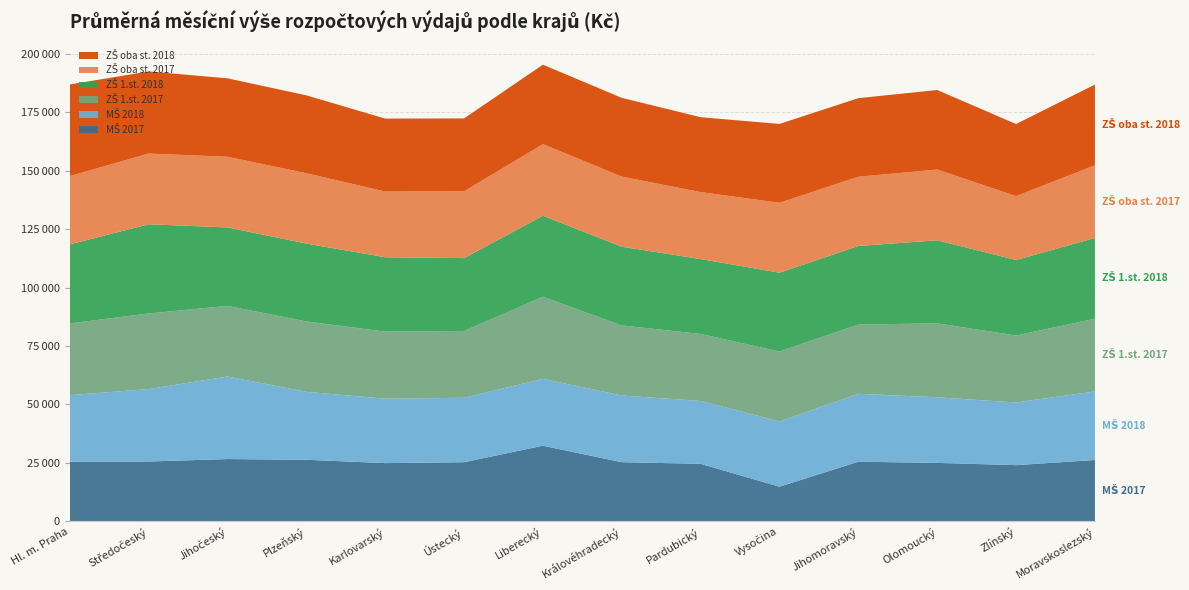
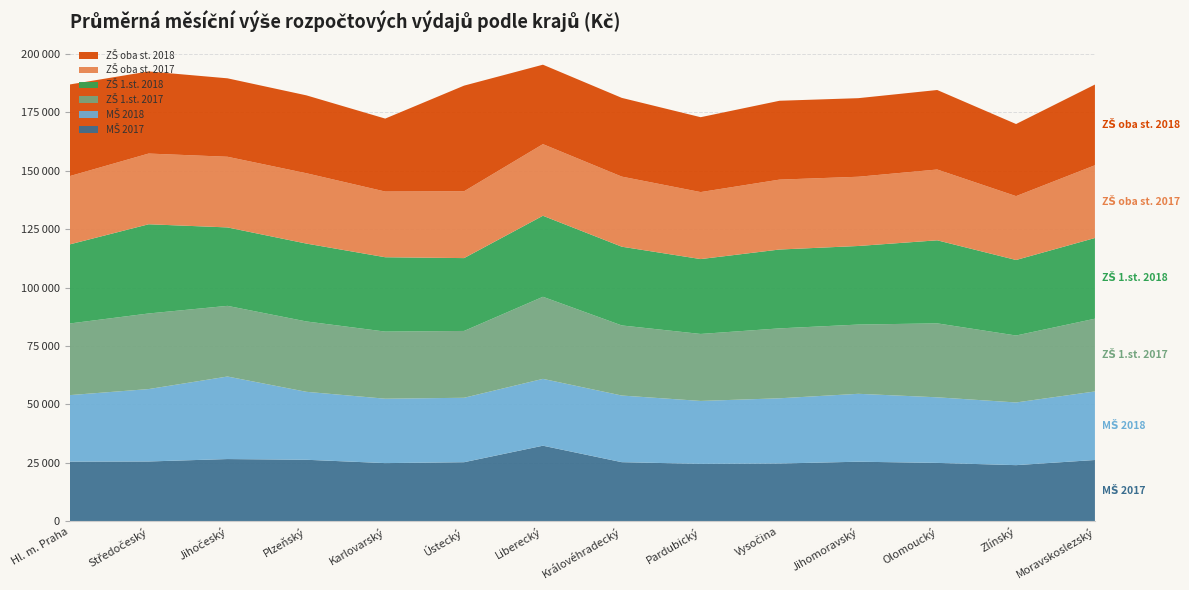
  {
    "MŠ 2017": {
      "Hl. m. Praha": 26000,
      "Středočeský": 26000,
      "Jihočeský": 27000,
      "Plzeňský": 26000,
      "Karlovarský": 25000,
      "Ústecký": 25000,
      "Liberecký": 32000,
      "Královéhradecký": 25000,
      "Pardubický": 25000,
-     "Vysočina": 15000,
+     "Vysočina": 25000,
      "Jihomoravský": 25000,
      "Olomoucký": 25000,
      "Zlínský": 24000,
      "Moravskoslezský": 26000
    },
    "MŠ 2018": {
      "Hl. m. Praha": 28000,
      "Středočeský": 31000,
      "Jihočeský": 35000,
      "Plzeňský": 29000,
      "Karlovarský": 28000,
      "Ústecký": 28000,
      "Liberecký": 29000,
      "Královéhradecký": 29000,
      "Pardubický": 27000,
      "Vysočina": 28000,
      "Jihomoravský": 29000,
      "Olomoucký": 28000,
      "Zlínský": 27000,
      "Moravskoslezský": 29000
    },
    "ZŠ 1.st. 2017": {
      "Hl. m. Praha": 31000,
      "Středočeský": 32000,
      "Jihočeský": 30000,
      "Plzeňský": 30000,
      "Karlovarský": 29000,
      "Ústecký": 29000,
      "Liberecký": 35000,
      "Královéhradecký": 30000,
      "Pardubický": 29000,
      "Vysočina": 30000,
      "Jihomoravský": 30000,
      "Olomoucký": 32000,
      "Zlínský": 29000,
      "Moravskoslezský": 31000
    },
    "ZŠ 1.st. 2018": {
      "Hl. m. Praha": 34000,
      "Středočeský": 38000,
      "Jihočeský": 34000,
      "Plzeňský": 33000,
      "Karlovarský": 32000,
      "Ústecký": 31000,
      "Liberecký": 35000,
      "Královéhradecký": 34000,
      "Pardubický": 32000,
      "Vysočina": 34000,
      "Jihomoravský": 34000,
      "Olomoucký": 36000,
      "Zlínský": 32000,
      "Moravskoslezský": 35000
    },
    "ZŠ oba st. 2017": {
      "Hl. m. Praha": 29000,
      "Středočeský": 30000,
      "Jihočeský": 30000,
      "Plzeňský": 30000,
      "Karlovarský": 28000,
      "Ústecký": 29000,
      "Liberecký": 31000,
      "Královéhradecký": 30000,
      "Pardubický": 29000,
      "Vysočina": 30000,
      "Jihomoravský": 30000,
      "Olomoucký": 30000,
      "Zlínský": 27000,
      "Moravskoslezský": 31000
    },
    "ZŠ oba st. 2018": {
      "Hl. m. Praha": 39000,
      "Středočeský": 35000,
      "Jihočeský": 34000,
      "Plzeňský": 33000,
      "Karlovarský": 31000,
-     "Ústecký": 31000,
+     "Ústecký": 45000,
      "Liberecký": 34000,
      "Královéhradecký": 34000,
      "Pardubický": 32000,
      "Vysočina": 34000,
      "Jihomoravský": 34000,
      "Olomoucký": 34000,
      "Zlínský": 31000,
      "Moravskoslezský": 35000
    }
  }
